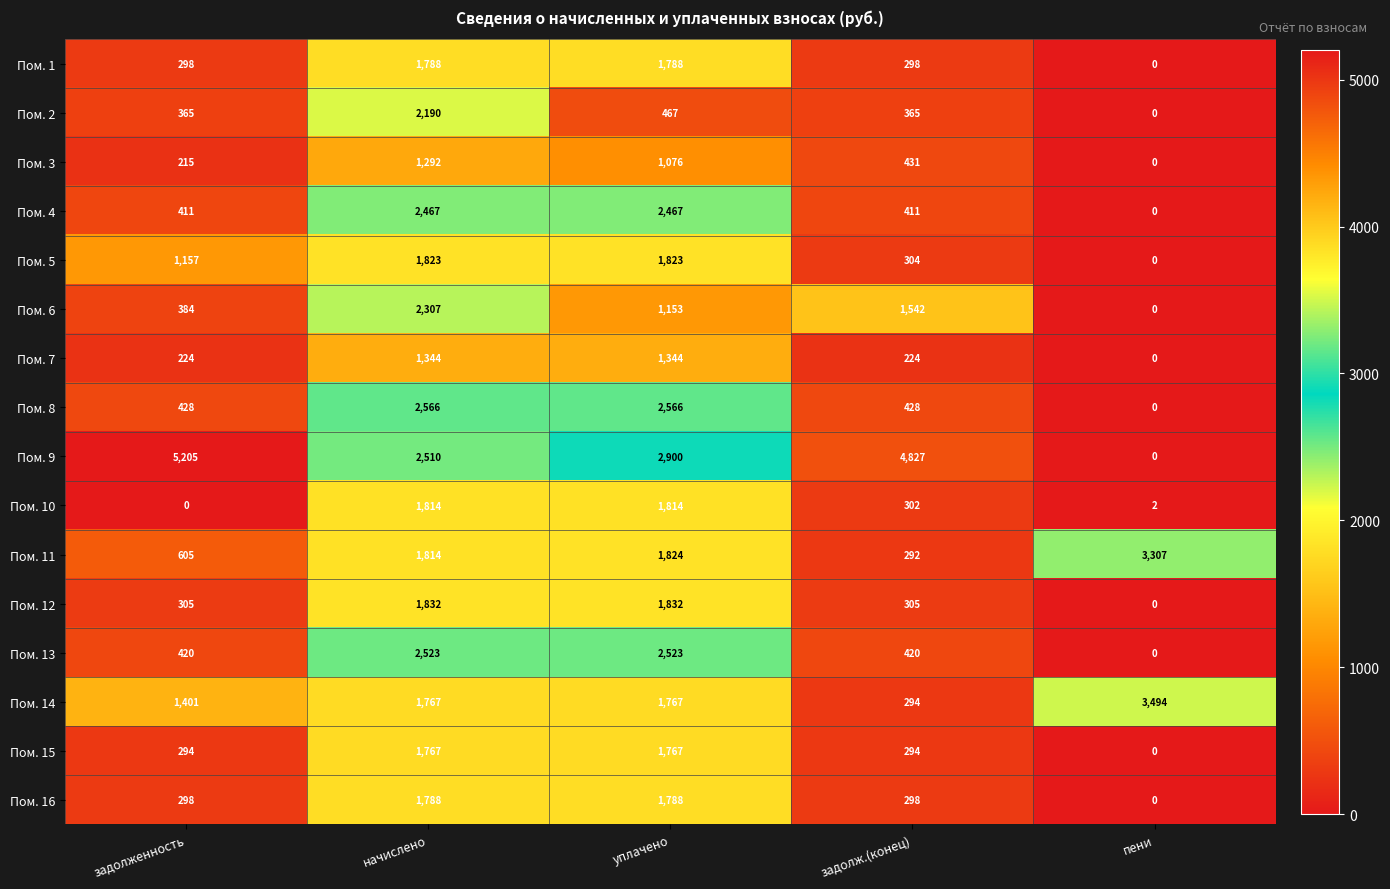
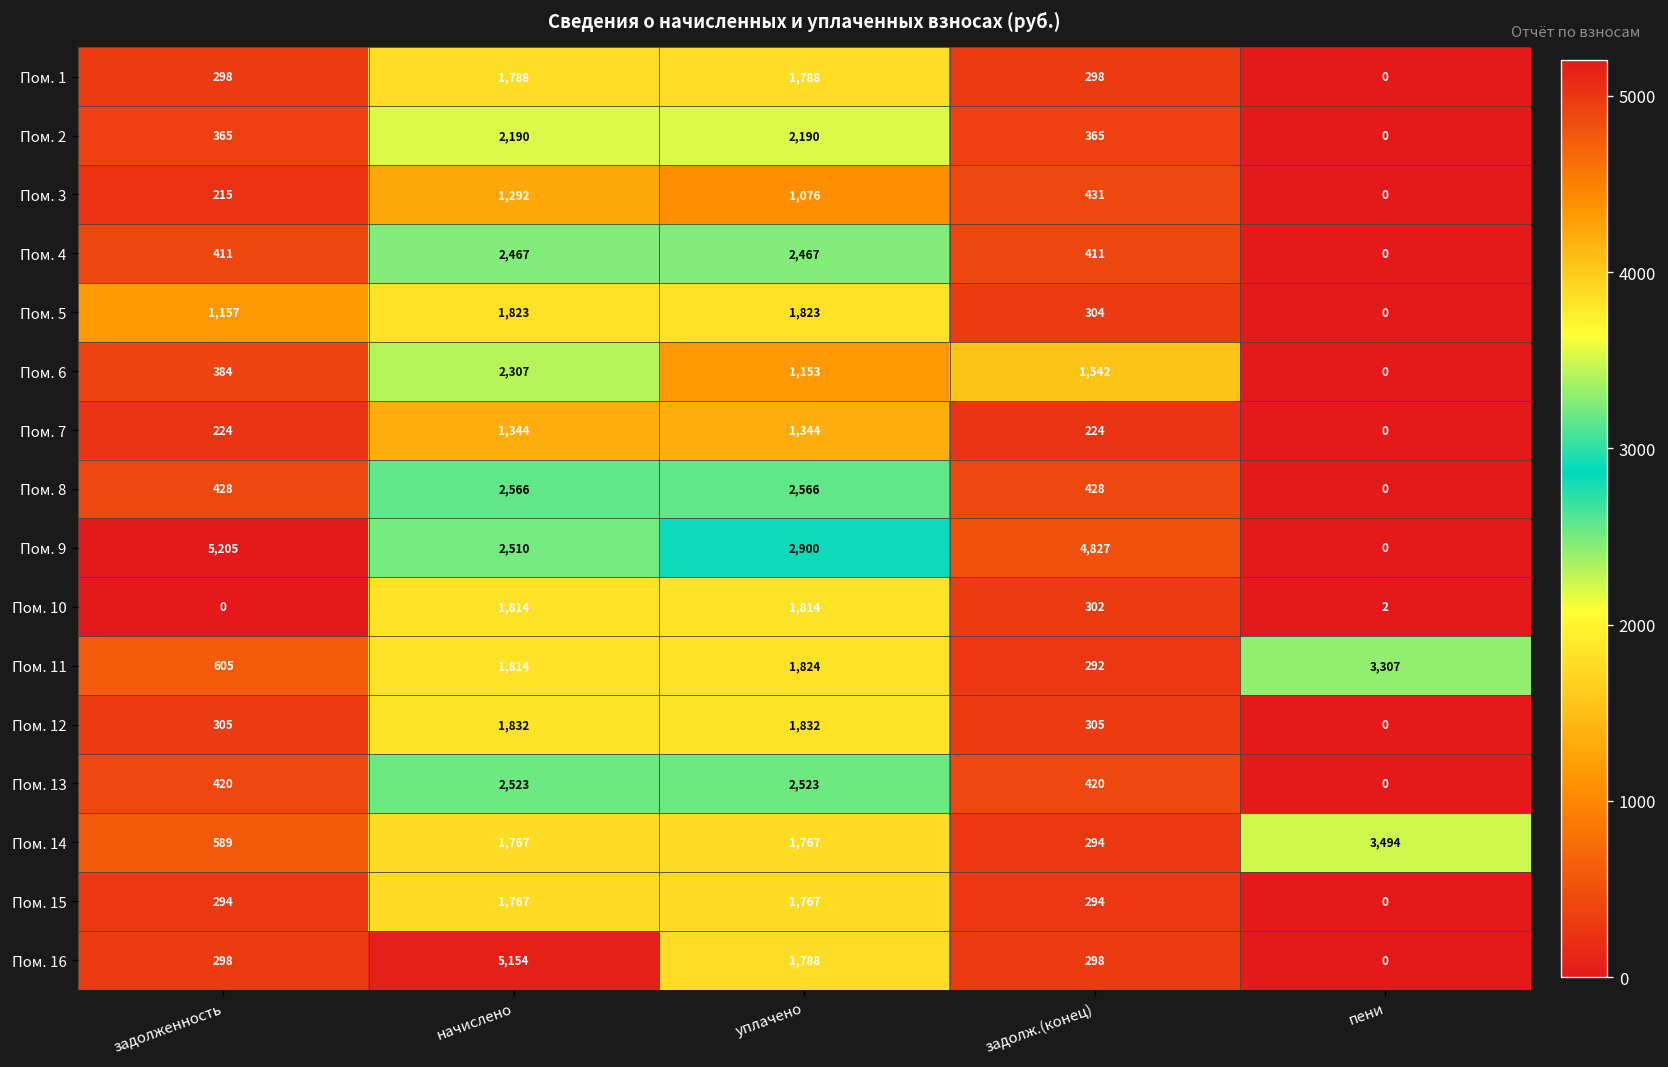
  {
    "Пом. 1": {
      "задолженность": "298",
      "начислено": "1,788",
      "уплачено": "1,788",
      "задолж.(конец)": "298",
      "пени": "0"
    },
    "Пом. 2": {
      "задолженность": "365",
      "начислено": "2,190",
-     "уплачено": "467",
+     "уплачено": "2,190",
      "задолж.(конец)": "365",
      "пени": "0"
    },
    "Пом. 3": {
      "задолженность": "215",
      "начислено": "1,292",
      "уплачено": "1,076",
      "задолж.(конец)": "431",
      "пени": "0"
    },
    "Пом. 4": {
      "задолженность": "411",
      "начислено": "2,467",
      "уплачено": "2,467",
      "задолж.(конец)": "411",
      "пени": "0"
    },
    "Пом. 5": {
      "задолженность": "1,157",
      "начислено": "1,823",
      "уплачено": "1,823",
      "задолж.(конец)": "304",
      "пени": "0"
    },
    "Пом. 6": {
      "задолженность": "384",
      "начислено": "2,307",
      "уплачено": "1,153",
      "задолж.(конец)": "1,542",
      "пени": "0"
    },
    "Пом. 7": {
      "задолженность": "224",
      "начислено": "1,344",
      "уплачено": "1,344",
      "задолж.(конец)": "224",
      "пени": "0"
    },
    "Пом. 8": {
      "задолженность": "428",
      "начислено": "2,566",
      "уплачено": "2,566",
      "задолж.(конец)": "428",
      "пени": "0"
    },
    "Пом. 9": {
      "задолженность": "5,205",
      "начислено": "2,510",
      "уплачено": "2,900",
      "задолж.(конец)": "4,827",
      "пени": "0"
    },
    "Пом. 10": {
      "задолженность": "0",
      "начислено": "1,814",
      "уплачено": "1,814",
      "задолж.(конец)": "302",
      "пени": "2"
    },
    "Пом. 11": {
      "задолженность": "605",
      "начислено": "1,814",
      "уплачено": "1,824",
      "задолж.(конец)": "292",
      "пени": "3,307"
    },
    "Пом. 12": {
      "задолженность": "305",
      "начислено": "1,832",
      "уплачено": "1,832",
      "задолж.(конец)": "305",
      "пени": "0"
    },
    "Пом. 13": {
      "задолженность": "420",
      "начислено": "2,523",
      "уплачено": "2,523",
      "задолж.(конец)": "420",
      "пени": "0"
    },
    "Пом. 14": {
-     "задолженность": "1,401",
+     "задолженность": "589",
      "начислено": "1,767",
      "уплачено": "1,767",
      "задолж.(конец)": "294",
      "пени": "3,494"
    },
    "Пом. 15": {
      "задолженность": "294",
      "начислено": "1,767",
      "уплачено": "1,767",
      "задолж.(конец)": "294",
      "пени": "0"
    },
    "Пом. 16": {
      "задолженность": "298",
-     "начислено": "1,788",
+     "начислено": "5,154",
      "уплачено": "1,788",
      "задолж.(конец)": "298",
      "пени": "0"
    }
  }
